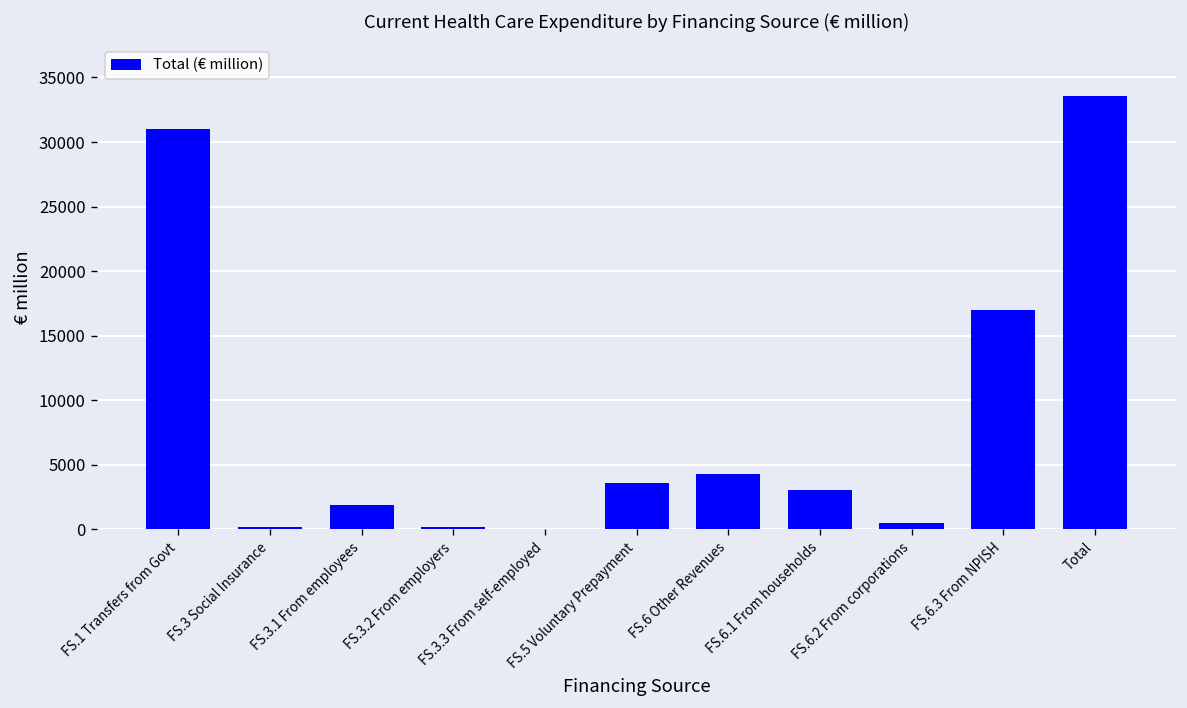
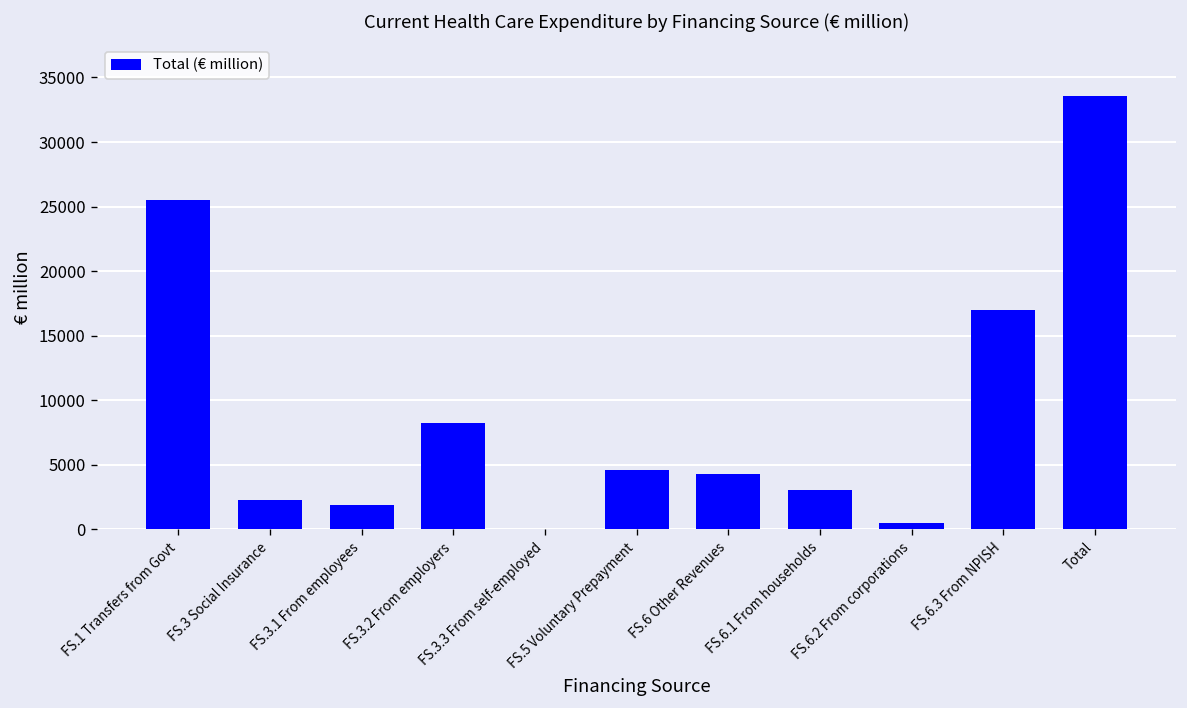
  {
-   "FS.1 Transfers from Govt": 31000,
-   "FS.3 Social Insurance": 200,
+   "FS.1 Transfers from Govt": 25500,
+   "FS.3 Social Insurance": 2200,
    "FS.3.1 From employees": 1800,
-   "FS.3.2 From employers": 100,
-   "FS.5 Voluntary Prepayment": 3500,
+   "FS.3.2 From employers": 8200,
+   "FS.5 Voluntary Prepayment": 4600,
    "FS.6 Other Revenues": 4300,
    "FS.6.1 From households": 3000,
    "FS.6.2 From corporations": 400,
    "FS.6.3 From NPISH": 17000,
    "Total": 33500
  }
